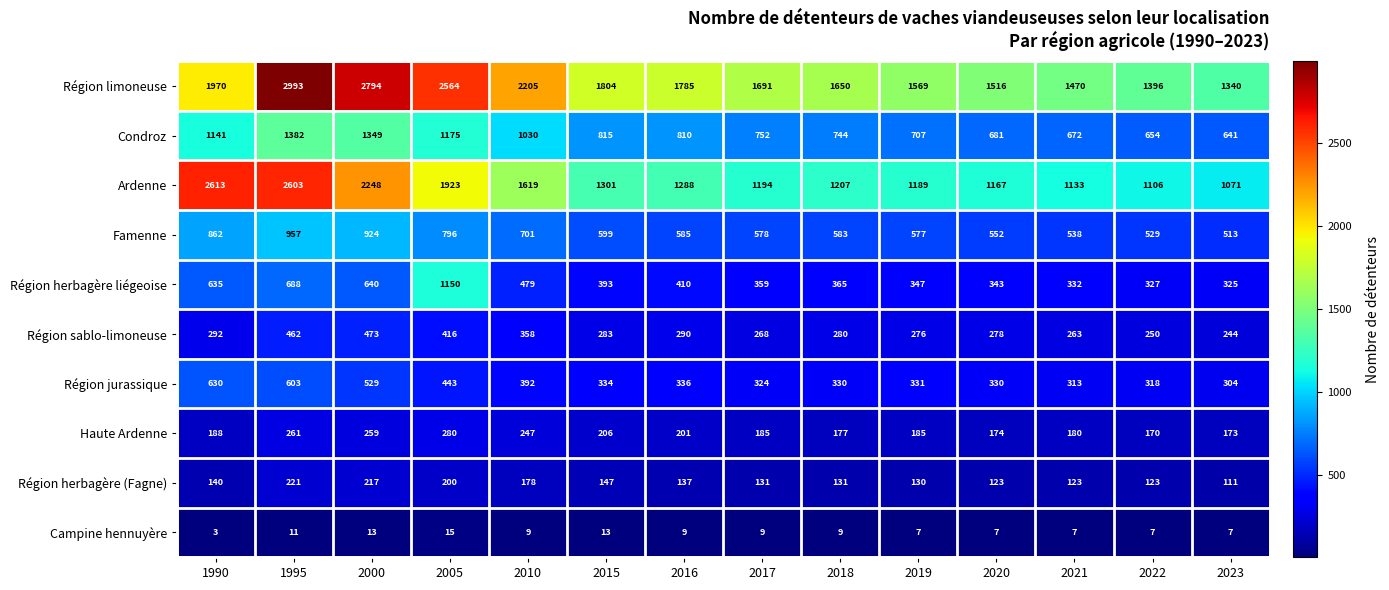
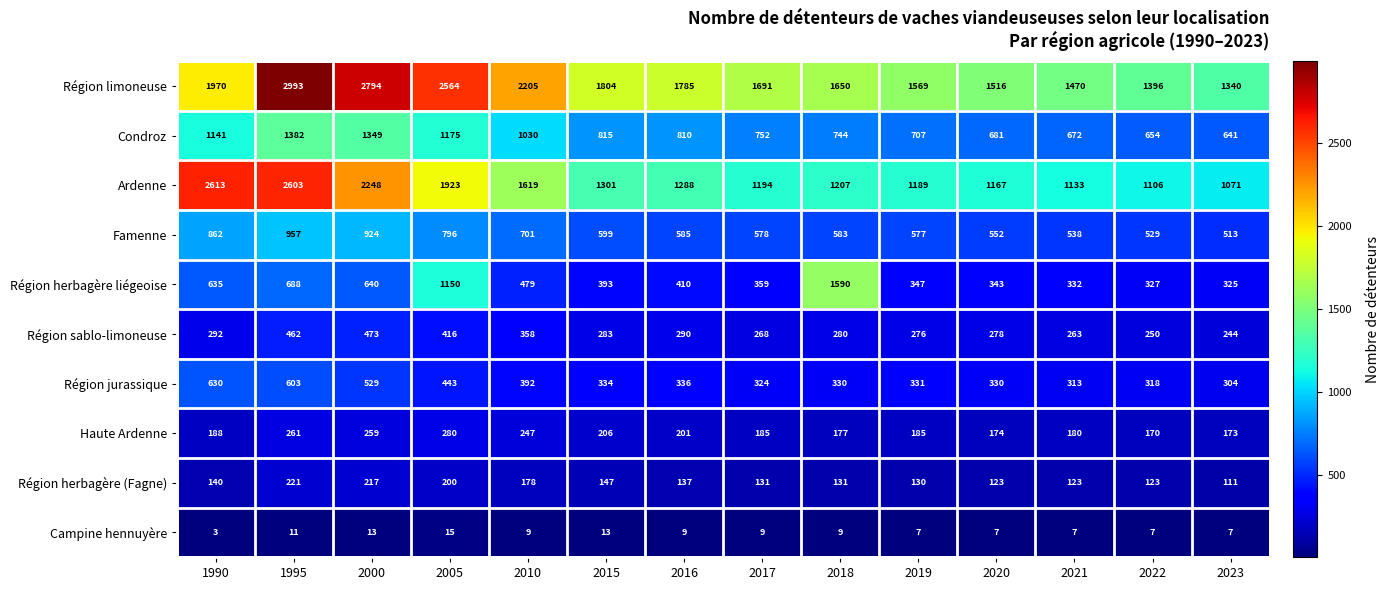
  {
    "Région limoneuse": {
      "1990": 1970,
      "1995": 2993,
      "2000": 2794,
      "2005": 2564,
      "2010": 2205,
      "2015": 1804,
      "2016": 1785,
      "2017": 1691,
      "2018": 1650,
      "2019": 1569,
      "2020": 1516,
      "2021": 1470,
      "2022": 1396,
      "2023": 1340
    },
    "Condroz": {
      "1990": 1141,
      "1995": 1382,
      "2000": 1349,
      "2005": 1175,
      "2010": 1030,
      "2015": 815,
      "2016": 810,
      "2017": 752,
      "2018": 744,
      "2019": 707,
      "2020": 681,
      "2021": 672,
      "2022": 654,
      "2023": 641
    },
    "Ardenne": {
      "1990": 2613,
      "1995": 2603,
      "2000": 2248,
      "2005": 1923,
      "2010": 1619,
      "2015": 1301,
      "2016": 1288,
      "2017": 1194,
      "2018": 1207,
      "2019": 1189,
      "2020": 1167,
      "2021": 1133,
      "2022": 1106,
      "2023": 1071
    },
    "Famenne": {
      "1990": 862,
      "1995": 957,
      "2000": 924,
      "2005": 796,
      "2010": 701,
      "2015": 599,
      "2016": 585,
      "2017": 578,
      "2018": 583,
      "2019": 577,
      "2020": 552,
      "2021": 538,
      "2022": 529,
      "2023": 513
    },
    "Région herbagère liégeoise": {
      "1990": 635,
      "1995": 688,
      "2000": 640,
      "2005": 1150,
      "2010": 479,
      "2015": 393,
      "2016": 410,
      "2017": 359,
-     "2018": 365,
+     "2018": 1590,
      "2019": 347,
      "2020": 343,
      "2021": 332,
      "2022": 327,
      "2023": 325
    },
    "Région sablo-limoneuse": {
      "1990": 292,
      "1995": 462,
      "2000": 473,
      "2005": 416,
      "2010": 358,
      "2015": 283,
      "2016": 290,
      "2017": 268,
      "2018": 280,
      "2019": 276,
      "2020": 278,
      "2021": 263,
      "2022": 250,
      "2023": 244
    },
    "Région jurassique": {
      "1990": 630,
      "1995": 603,
      "2000": 529,
      "2005": 443,
      "2010": 392,
      "2015": 334,
      "2016": 336,
      "2017": 324,
      "2018": 330,
      "2019": 331,
      "2020": 330,
      "2021": 313,
      "2022": 318,
      "2023": 304
    },
    "Haute Ardenne": {
      "1990": 188,
      "1995": 261,
      "2000": 259,
      "2005": 280,
      "2010": 247,
      "2015": 206,
      "2016": 201,
      "2017": 185,
      "2018": 177,
      "2019": 185,
      "2020": 174,
      "2021": 180,
      "2022": 170,
      "2023": 173
    },
    "Région herbagère (Fagne)": {
      "1990": 140,
      "1995": 221,
      "2000": 217,
      "2005": 200,
      "2010": 178,
      "2015": 147,
      "2016": 137,
      "2017": 131,
      "2018": 131,
      "2019": 130,
      "2020": 123,
      "2021": 123,
      "2022": 123,
      "2023": 111
    },
    "Campine hennuyère": {
      "1990": 3,
      "1995": 11,
      "2000": 13,
      "2005": 15,
      "2010": 9,
      "2015": 13,
      "2016": 9,
      "2017": 9,
      "2018": 9,
      "2019": 7,
      "2020": 7,
      "2021": 7,
      "2022": 7,
      "2023": 7
    }
  }
